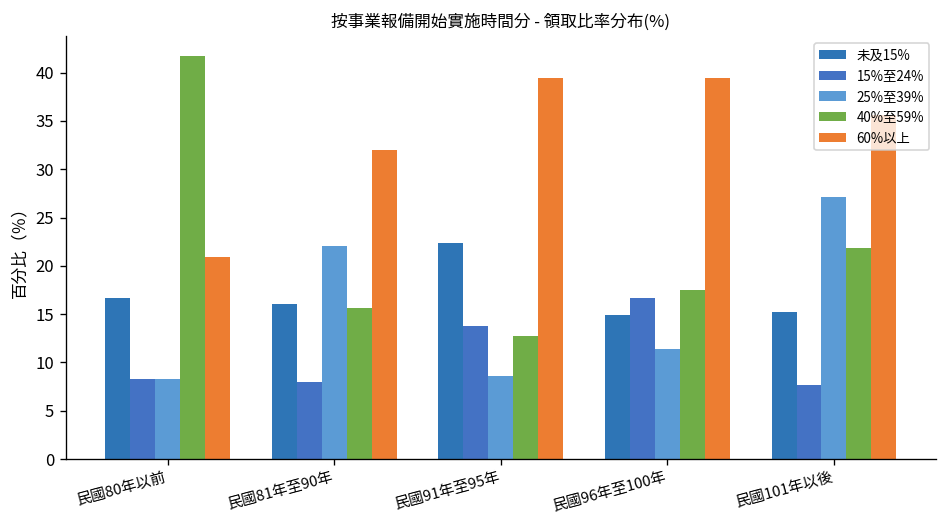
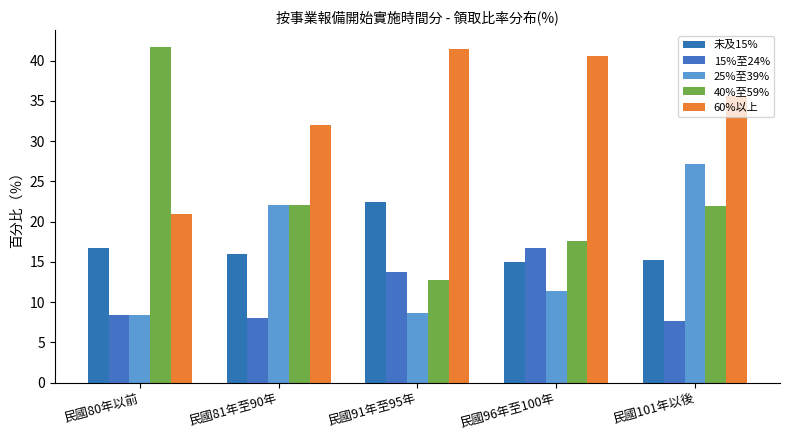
  {
    "40%至59%": {
      "民國80年以前": 42,
-     "民國81年至90年": 16,
+     "民國81年至90年": 22,
      "民國91年至95年": 13,
      "民國96年至100年": 18,
      "民國101年以後": 22
    },
    "60%以上": {
      "民國80年以前": 21,
      "民國81年至90年": 32,
-     "民國91年至95年": 39,
-     "民國96年至100年": 39
+     "民國91年至95年": 41,
+     "民國96年至100年": 41
    }
  }
